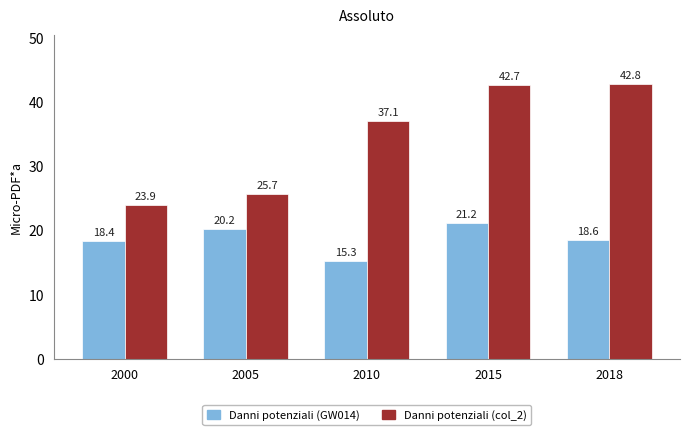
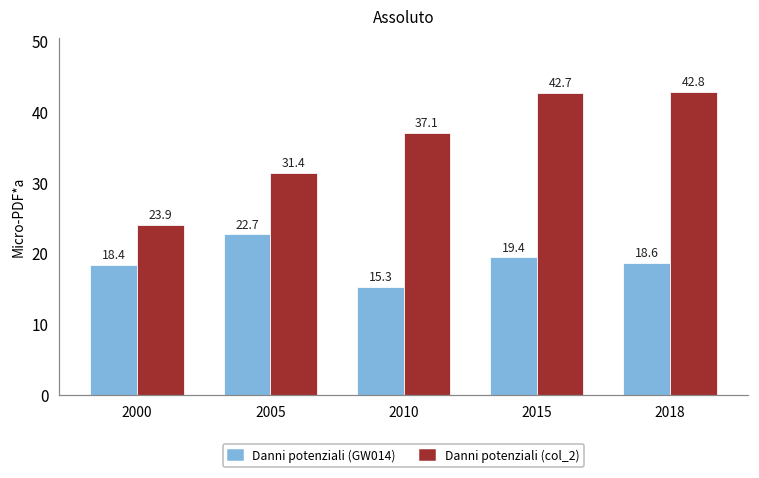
  {
    "Danni potenziali (GW014)": {
      "2000": 18.4,
-     "2005": 20.2,
+     "2005": 22.7,
      "2010": 15.3,
-     "2015": 21.2,
+     "2015": 19.4,
      "2018": 18.6
    },
    "Danni potenziali (col_2)": {
      "2000": 23.9,
-     "2005": 25.7,
+     "2005": 31.4,
      "2010": 37.1,
      "2015": 42.7,
      "2018": 42.8
    }
  }
